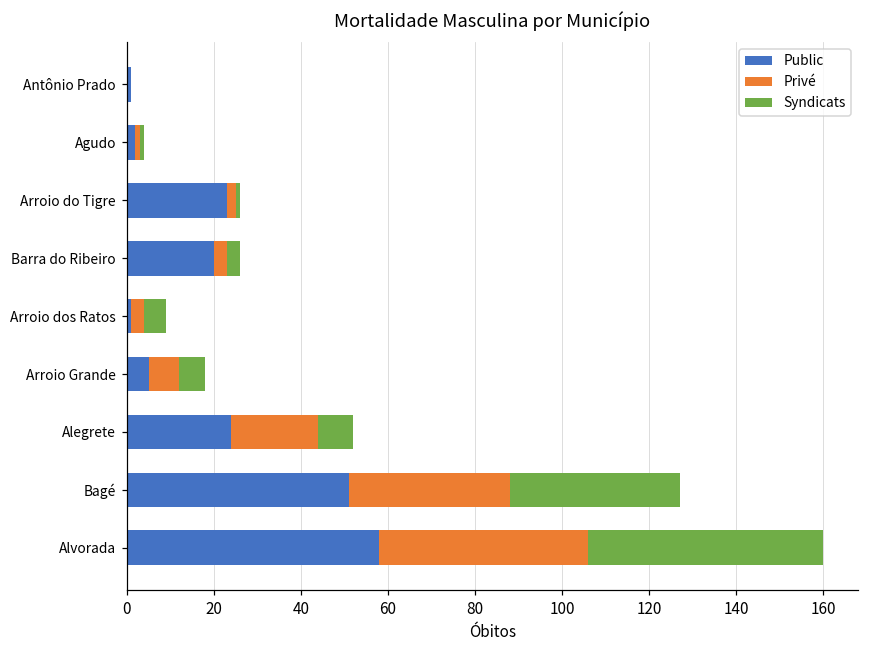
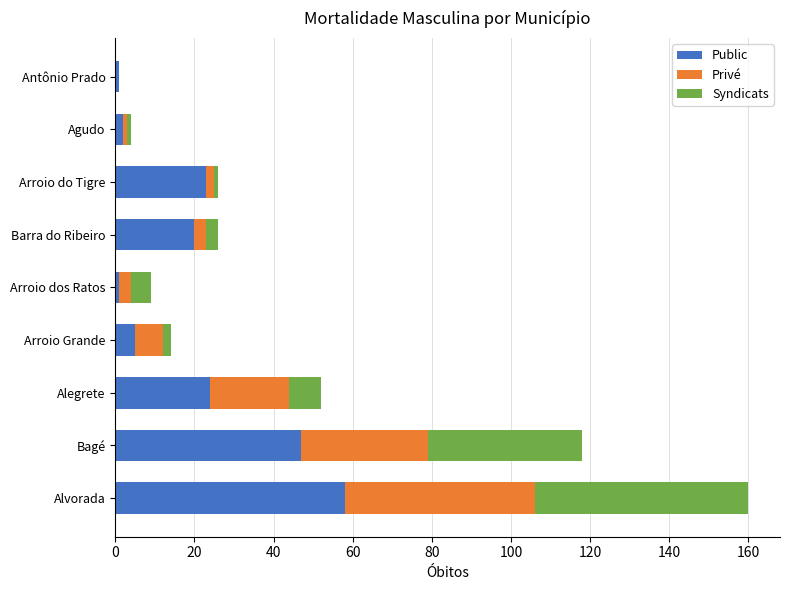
  {
    "Public": {
      "Antônio Prado": 1,
      "Agudo": 2,
      "Arroio do Tigre": 23,
      "Barra do Ribeiro": 20,
      "Arroio dos Ratos": 1,
      "Arroio Grande": 5,
      "Alegrete": 24,
-     "Bagé": 51,
+     "Bagé": 47,
      "Alvorada": 58
    },
    "Privé": {
      "Antônio Prado": 0,
      "Agudo": 1,
      "Arroio do Tigre": 2,
      "Barra do Ribeiro": 3,
      "Arroio dos Ratos": 3,
      "Arroio Grande": 7,
      "Alegrete": 20,
-     "Bagé": 37,
+     "Bagé": 32,
      "Alvorada": 48
    },
    "Syndicats": {
      "Antônio Prado": 0,
      "Agudo": 1,
      "Arroio do Tigre": 1,
      "Barra do Ribeiro": 3,
      "Arroio dos Ratos": 5,
-     "Arroio Grande": 6,
+     "Arroio Grande": 2,
      "Alegrete": 8,
      "Bagé": 39,
      "Alvorada": 54
    }
  }
